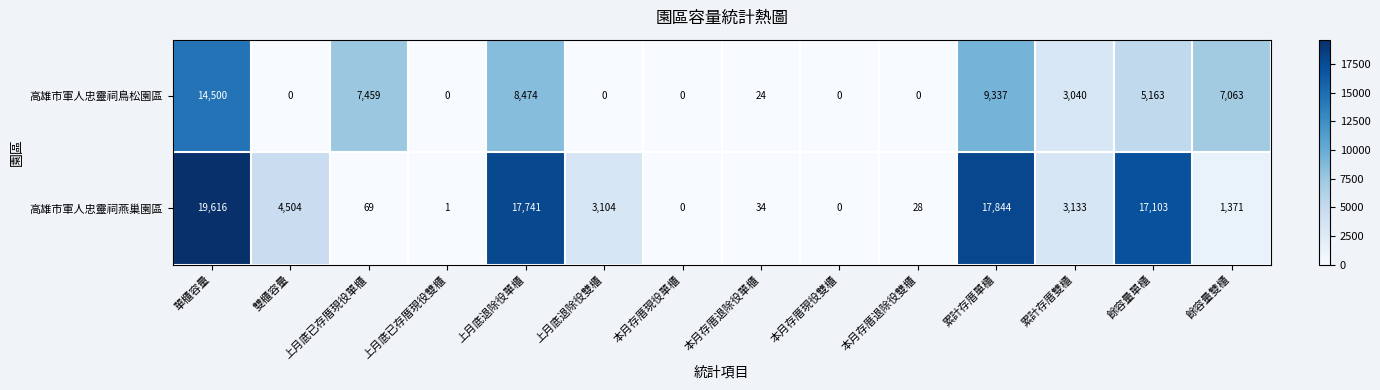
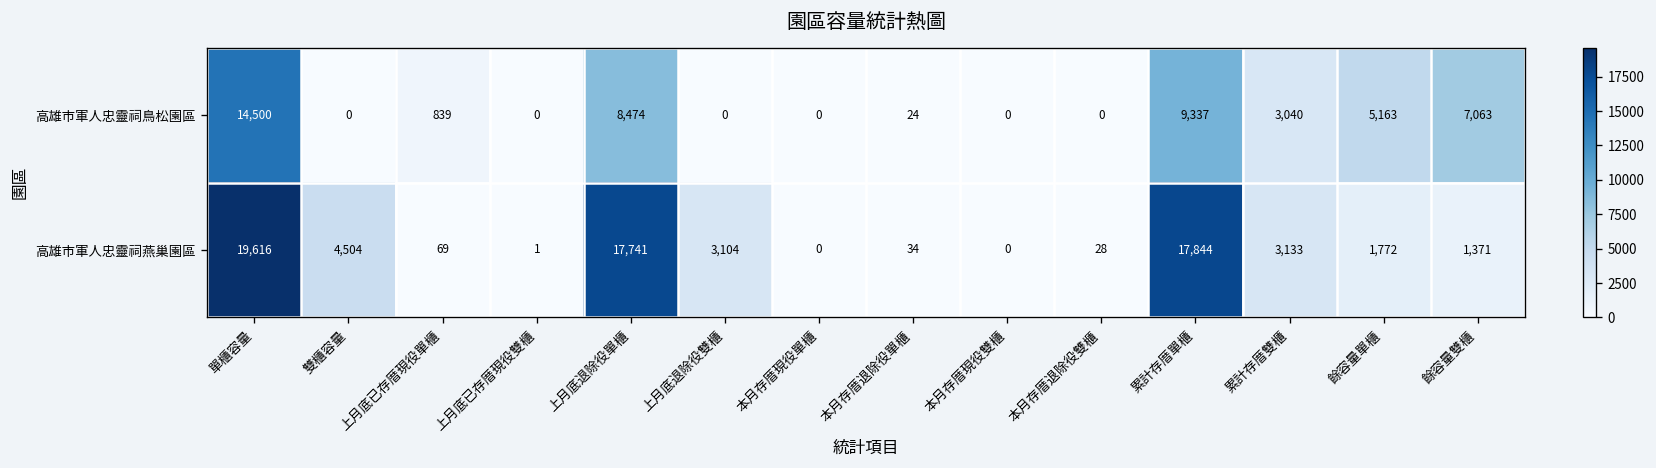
  {
    "高雄市軍人忠靈祠鳥松園區": {
      "單櫃容量": "14,500",
      "雙櫃容量": "0",
-     "上月底已存厝現役單櫃": "7,459",
+     "上月底已存厝現役單櫃": "839",
      "上月底已存厝現役雙櫃": "0",
      "上月底退除役單櫃": "8,474",
      "上月底退除役雙櫃": "0",
      "本月存厝現役單櫃": "0",
      "本月存厝退除役單櫃": "24",
      "本月存厝現役雙櫃": "0",
      "本月存厝退除役雙櫃": "0",
      "累計存厝單櫃": "9,337",
      "累計存厝雙櫃": "3,040",
      "餘容量單櫃": "5,163",
      "餘容量雙櫃": "7,063"
    },
    "高雄市軍人忠靈祠燕巢園區": {
      "單櫃容量": "19,616",
      "雙櫃容量": "4,504",
      "上月底已存厝現役單櫃": "69",
      "上月底已存厝現役雙櫃": "1",
      "上月底退除役單櫃": "17,741",
      "上月底退除役雙櫃": "3,104",
      "本月存厝現役單櫃": "0",
      "本月存厝退除役單櫃": "34",
      "本月存厝現役雙櫃": "0",
      "本月存厝退除役雙櫃": "28",
      "累計存厝單櫃": "17,844",
      "累計存厝雙櫃": "3,133",
-     "餘容量單櫃": "17,103",
+     "餘容量單櫃": "1,772",
      "餘容量雙櫃": "1,371"
    }
  }
